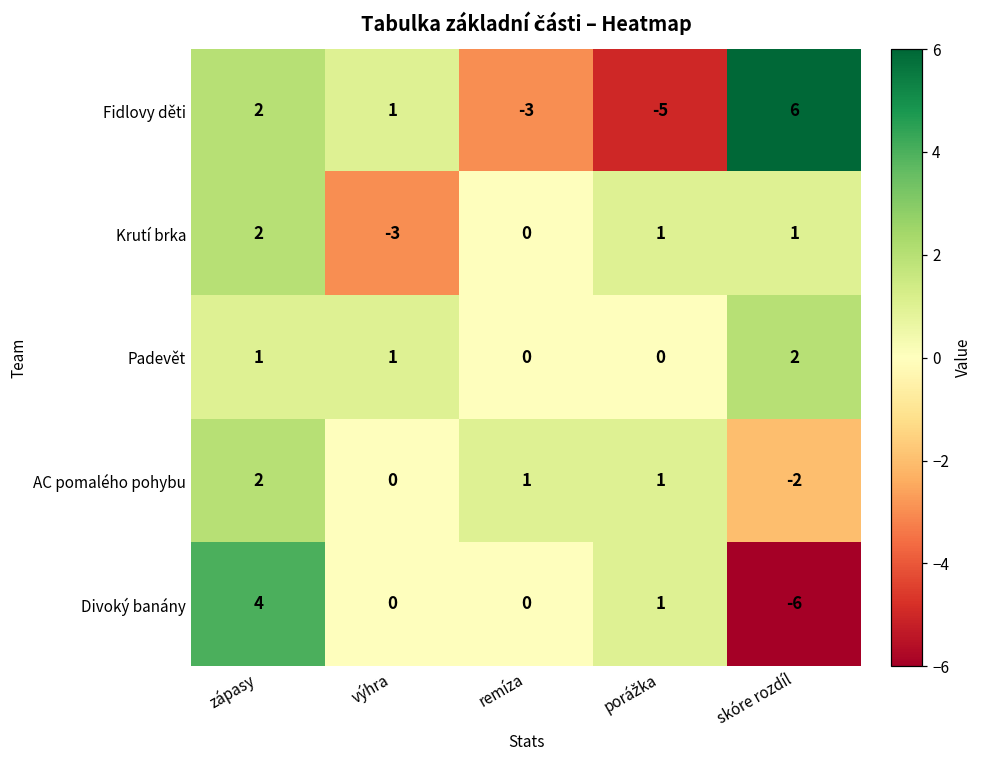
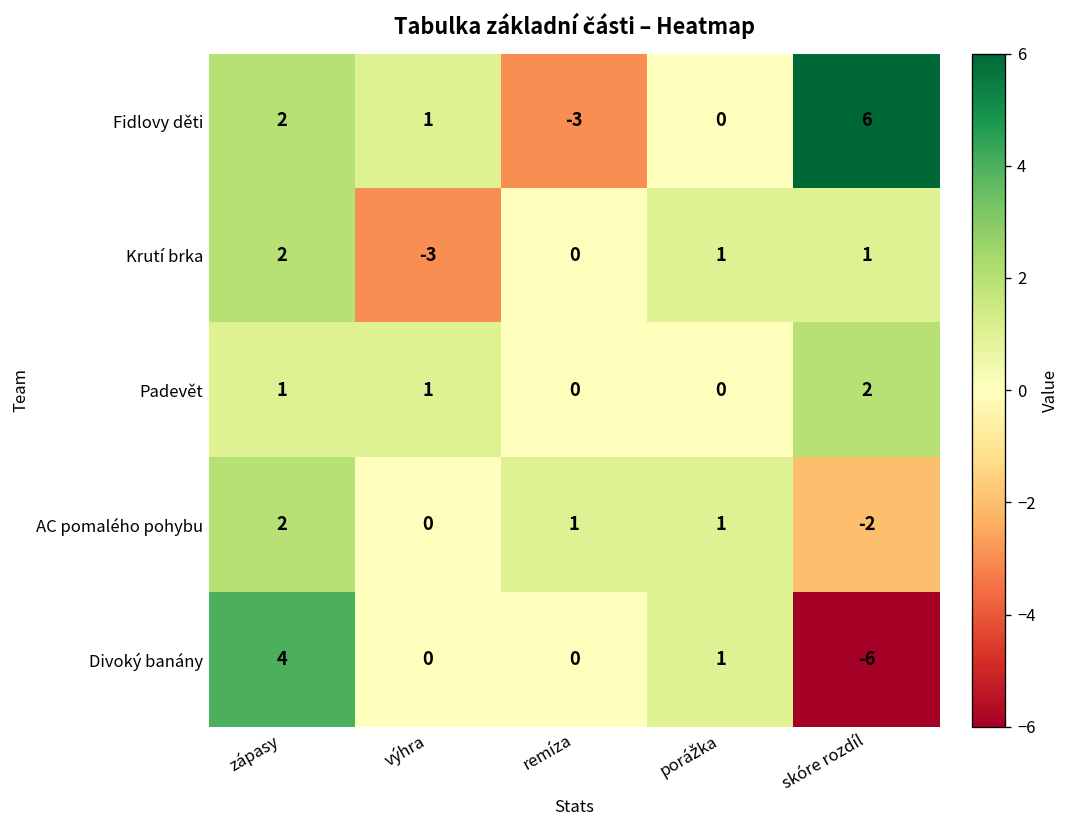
  {
    "Fidlovy děti": {
      "zápasy": 2,
      "výhra": 1,
      "remíza": -3,
-     "porážka": -5,
+     "porážka": 0,
      "skóre rozdíl": 6
    },
    "Krutí brka": {
      "zápasy": 2,
      "výhra": -3,
      "remíza": 0,
      "porážka": 1,
      "skóre rozdíl": 1
    },
    "Padevět": {
      "zápasy": 1,
      "výhra": 1,
      "remíza": 0,
      "porážka": 0,
      "skóre rozdíl": 2
    },
    "AC pomalého pohybu": {
      "zápasy": 2,
      "výhra": 0,
      "remíza": 1,
      "porážka": 1,
      "skóre rozdíl": -2
    },
    "Divoký banány": {
      "zápasy": 4,
      "výhra": 0,
      "remíza": 0,
      "porážka": 1,
      "skóre rozdíl": -6
    }
  }
